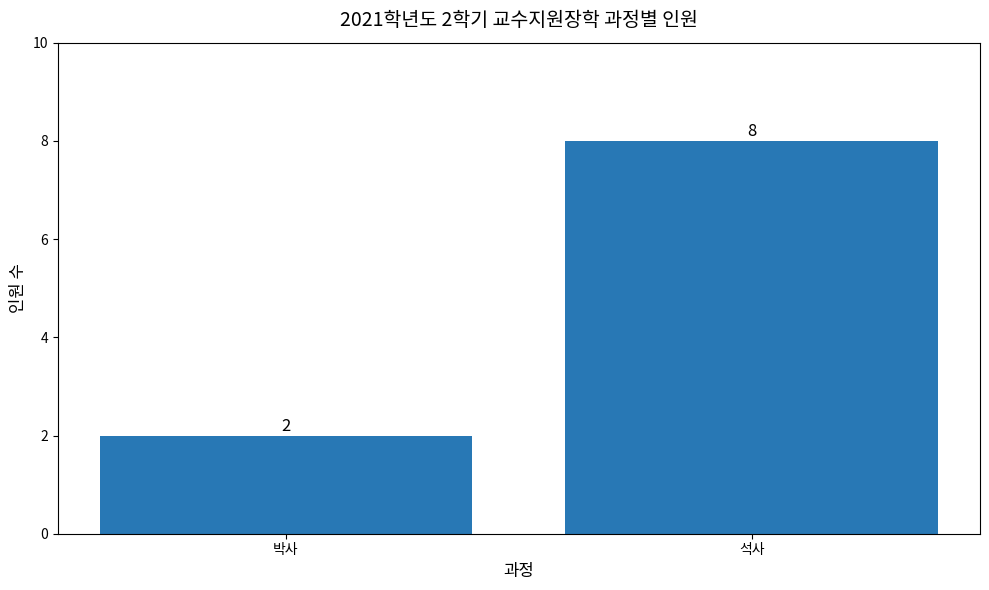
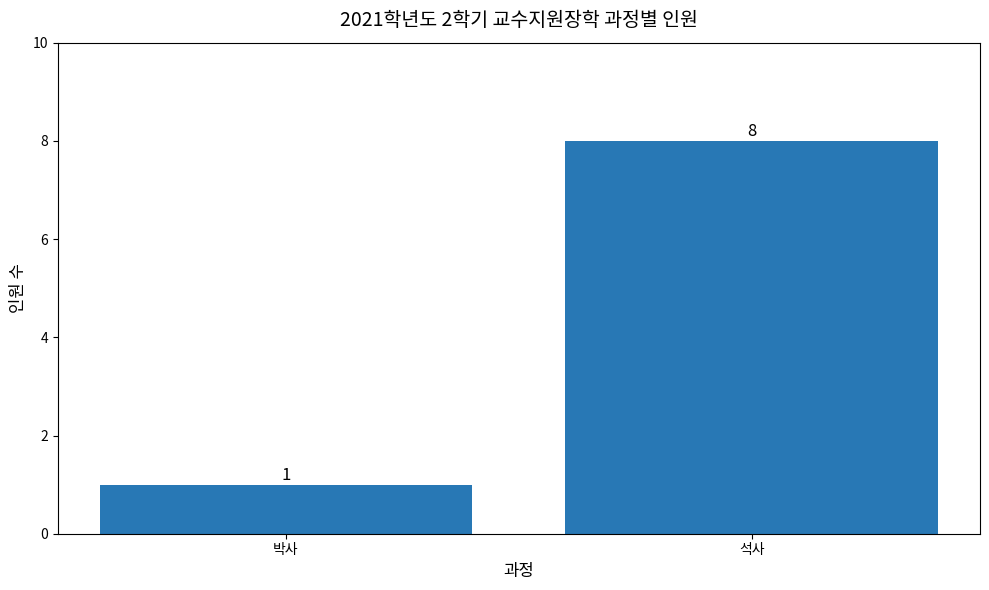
  {
-   "박사": 2,
+   "박사": 1,
    "석사": 8
  }
